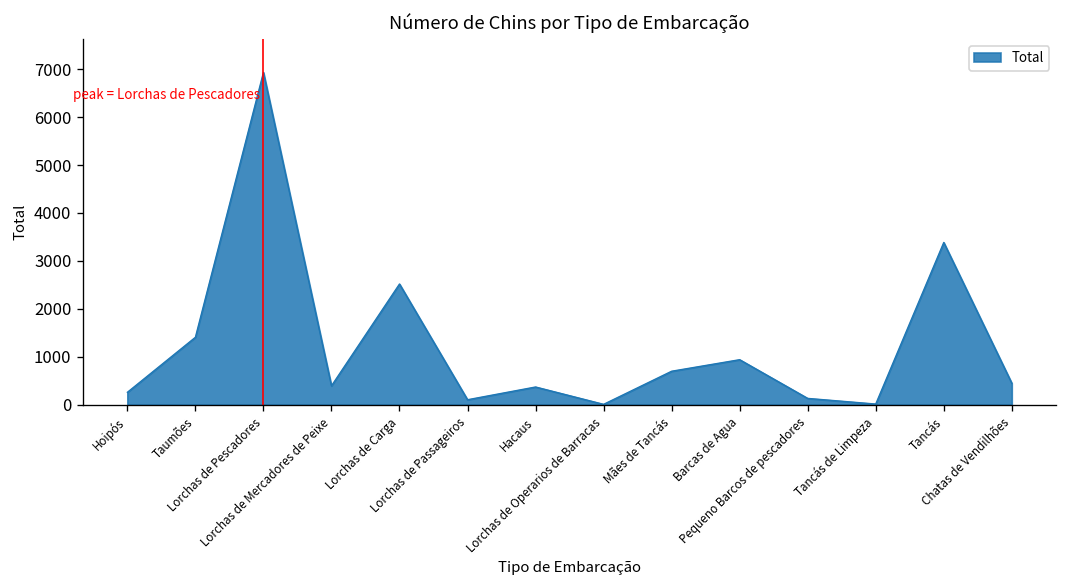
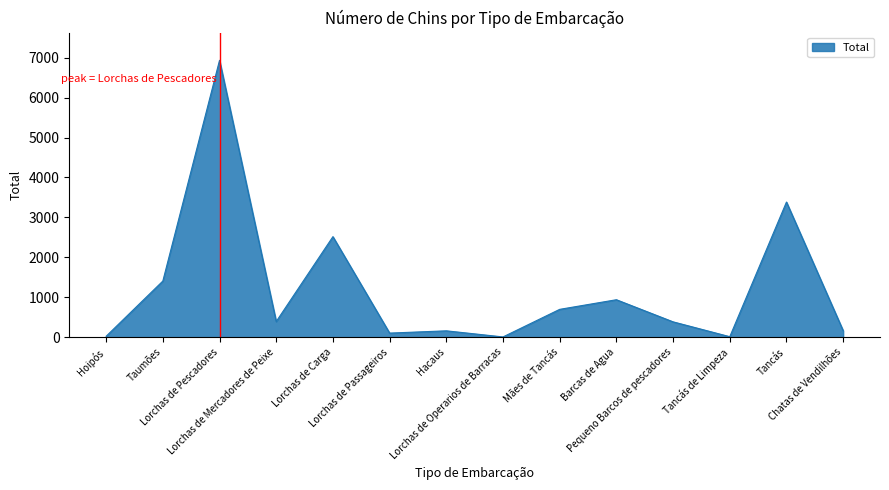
  {
-   "Hoipós": 300,
+   "Hoipós": 0,
    "Taumões": 1400,
    "Lorchas de Pescadores": 6900,
    "Lorchas de Mercadores de Peixe": 400,
    "Lorchas de Carga": 2500,
    "Lorchas de Passageiros": 100,
-   "Hacaus": 400,
+   "Hacaus": 200,
    "Lorchas de Operarios de Barracas": 0,
    "Mães de Tancás": 700,
    "Barcas de Agua": 900,
-   "Pequeno Barcos de pescadores": 100,
+   "Pequeno Barcos de pescadores": 400,
    "Tancás de Limpeza": 0,
    "Tancás": 3400,
-   "Chatas de Vendilhões": 400
+   "Chatas de Vendilhões": 200
  }
